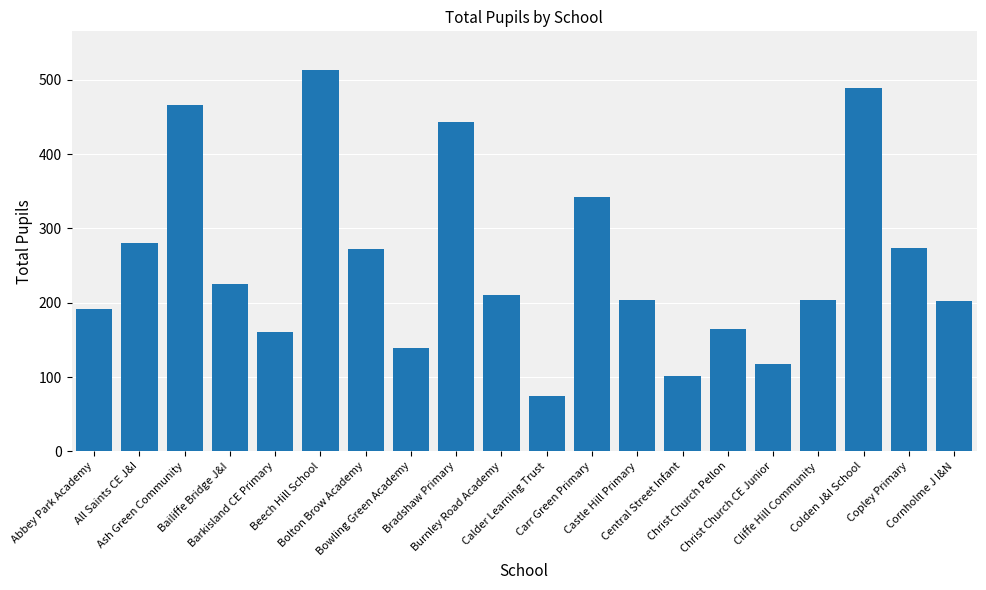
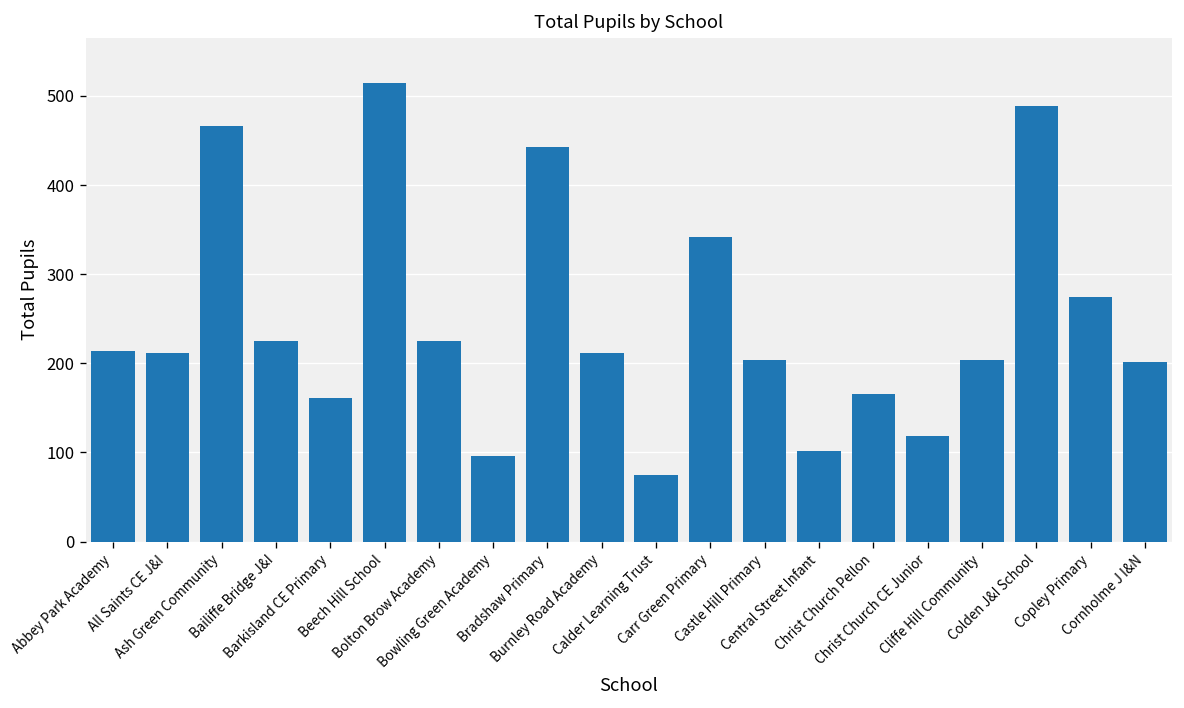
  {
-   "Abbey Park Academy": 190,
-   "All Saints CE J&I": 280,
+   "Abbey Park Academy": 210,
+   "All Saints CE J&I": 210,
    "Ash Green Community": 470,
    "Bailiffe Bridge J&I": 230,
    "Barkisland CE Primary": 160,
    "Beech Hill School": 510,
-   "Bolton Brow Academy": 270,
-   "Bowling Green Academy": 140,
+   "Bolton Brow Academy": 230,
+   "Bowling Green Academy": 100,
    "Bradshaw Primary": 440,
    "Burnley Road Academy": 210,
    "Calder Learning Trust": 80,
    "Carr Green Primary": 340,
    "Castle Hill Primary": 200,
    "Central Street Infant": 100,
    "Christ Church Pellon": 170,
    "Christ Church CE Junior": 120,
    "Cliffe Hill Community": 200,
    "Colden J&I School": 490,
    "Copley Primary": 270,
    "Cornholme J I&N": 200
  }
